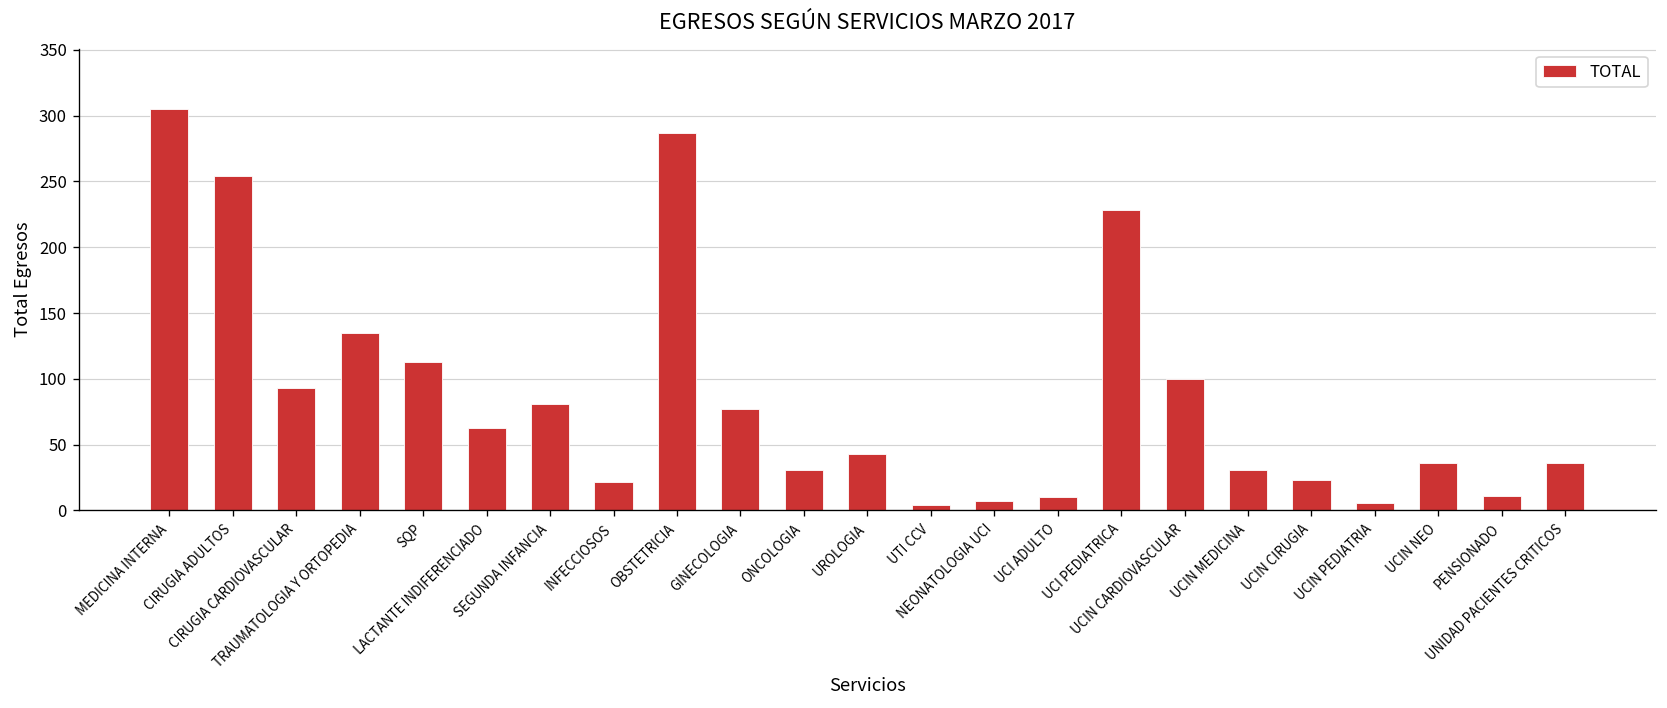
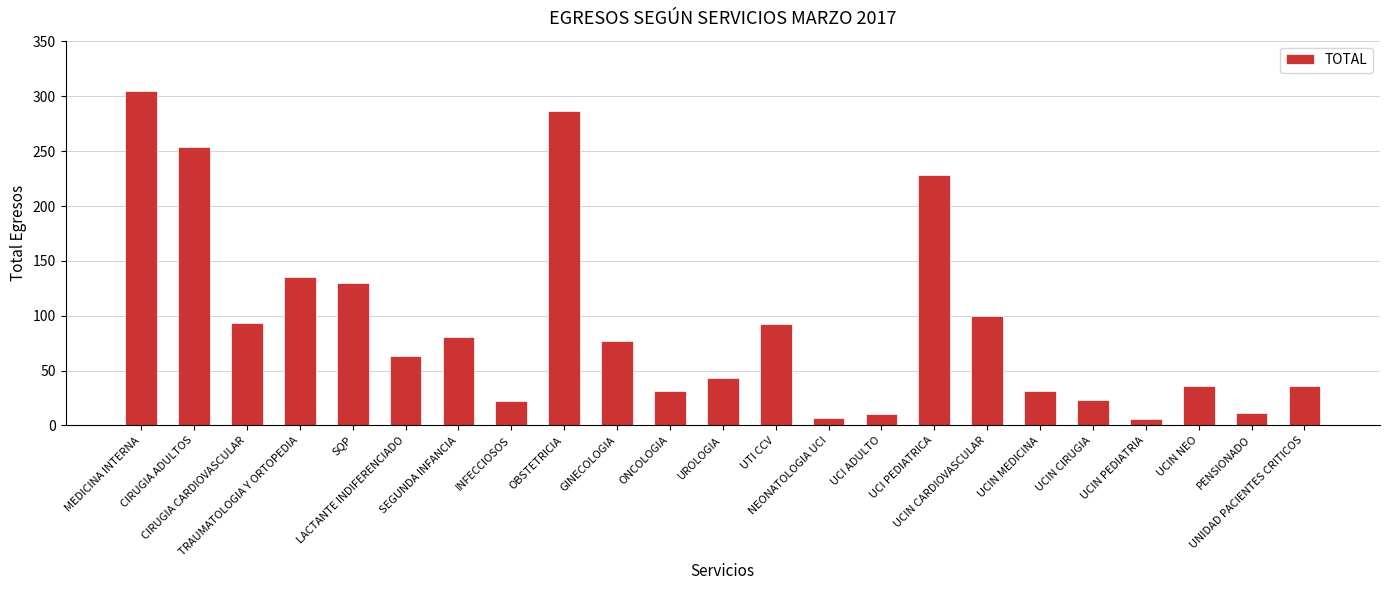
  {
    "MEDICINA INTERNA": 305,
    "CIRUGIA ADULTOS": 254,
    "CIRUGIA CARDIOVASCULAR": 93,
    "TRAUMATOLOGIA Y ORTOPEDIA": 135,
-   "SQP": 113,
+   "SQP": 130,
    "LACTANTE INDIFERENCIADO": 63,
    "SEGUNDA INFANCIA": 81,
    "INFECCIOSOS": 22,
    "OBSTETRICIA": 287,
    "GINECOLOGIA": 77,
    "ONCOLOGIA": 31,
    "UROLOGIA": 43,
-   "UTI CCV": 4,
+   "UTI CCV": 92,
    "NEONATOLOGIA UCI": 7,
    "UCI ADULTO": 10,
    "UCI PEDIATRICA": 228,
    "UCIN CARDIOVASCULAR": 100,
    "UCIN MEDICINA": 31,
    "UCIN CIRUGIA": 23,
    "UCIN PEDIATRIA": 6,
    "UCIN NEO": 36,
    "PENSIONADO": 11,
    "UNIDAD PACIENTES CRITICOS": 36
  }
